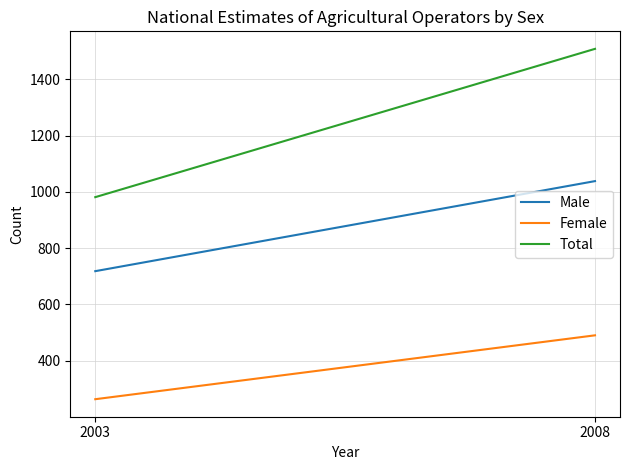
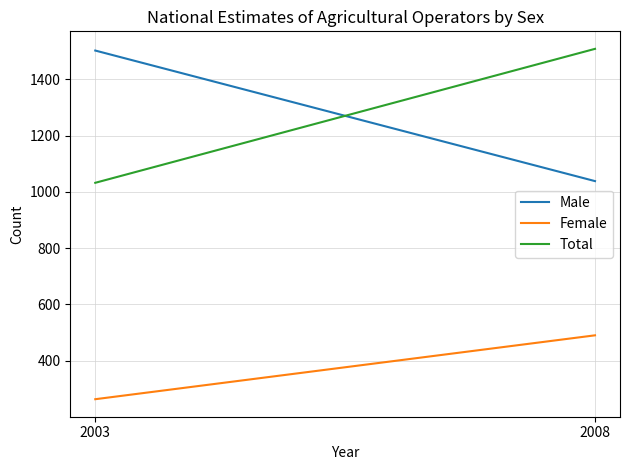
  {
    "Male": {
-     "2003": 720,
+     "2003": 1500,
      "2008": 1040
    },
    "Female": {
      "2003": 260,
      "2008": 490
    },
    "Total": {
-     "2003": 980,
+     "2003": 1030,
      "2008": 1510
    }
  }
